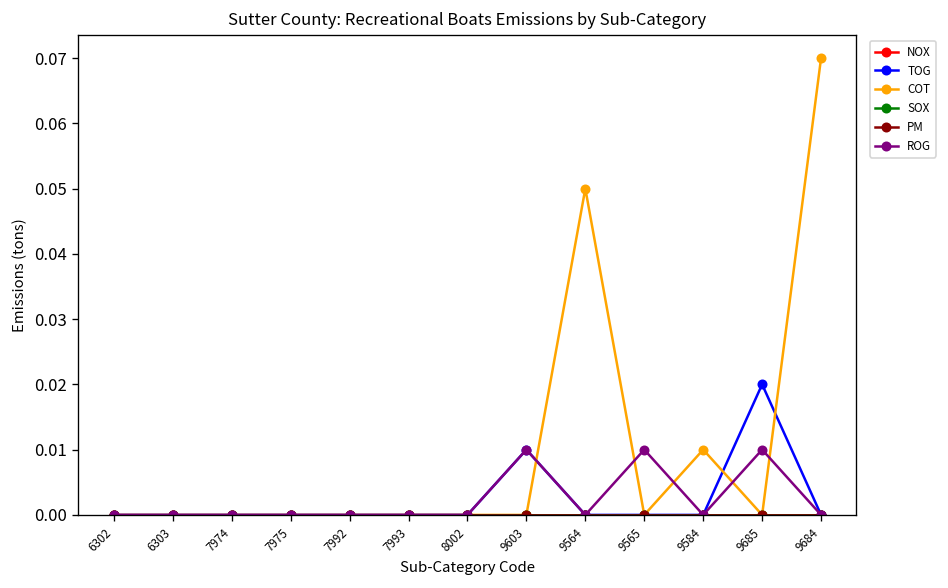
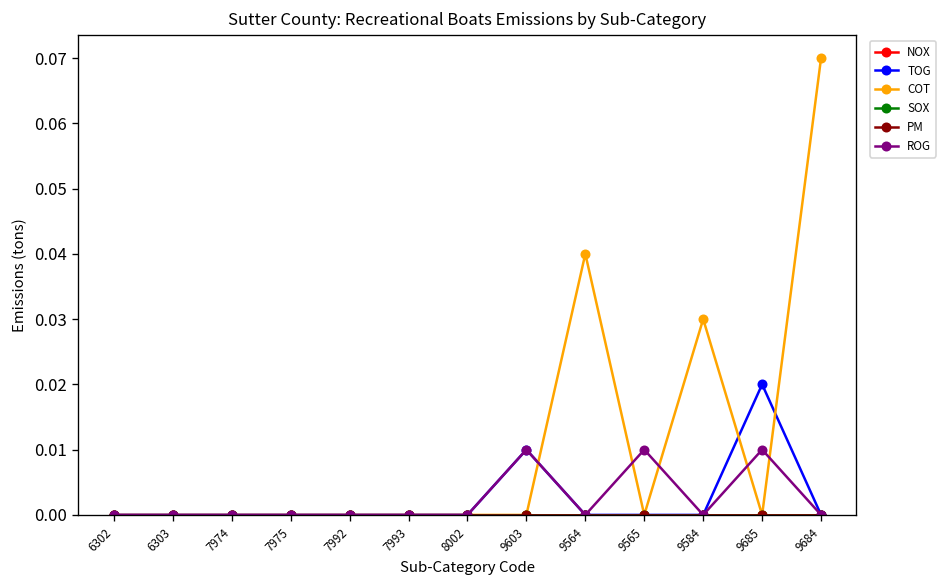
  {
    "TOG": {
      "9685": 0.02
    },
    "COT": {
-     "9564": 0.05,
-     "9584": 0.01,
+     "9564": 0.04,
+     "9584": 0.03,
      "9684": 0.07
    },
    "ROG": {
      "9565": 0.01,
      "9685": 0.01
    }
  }
